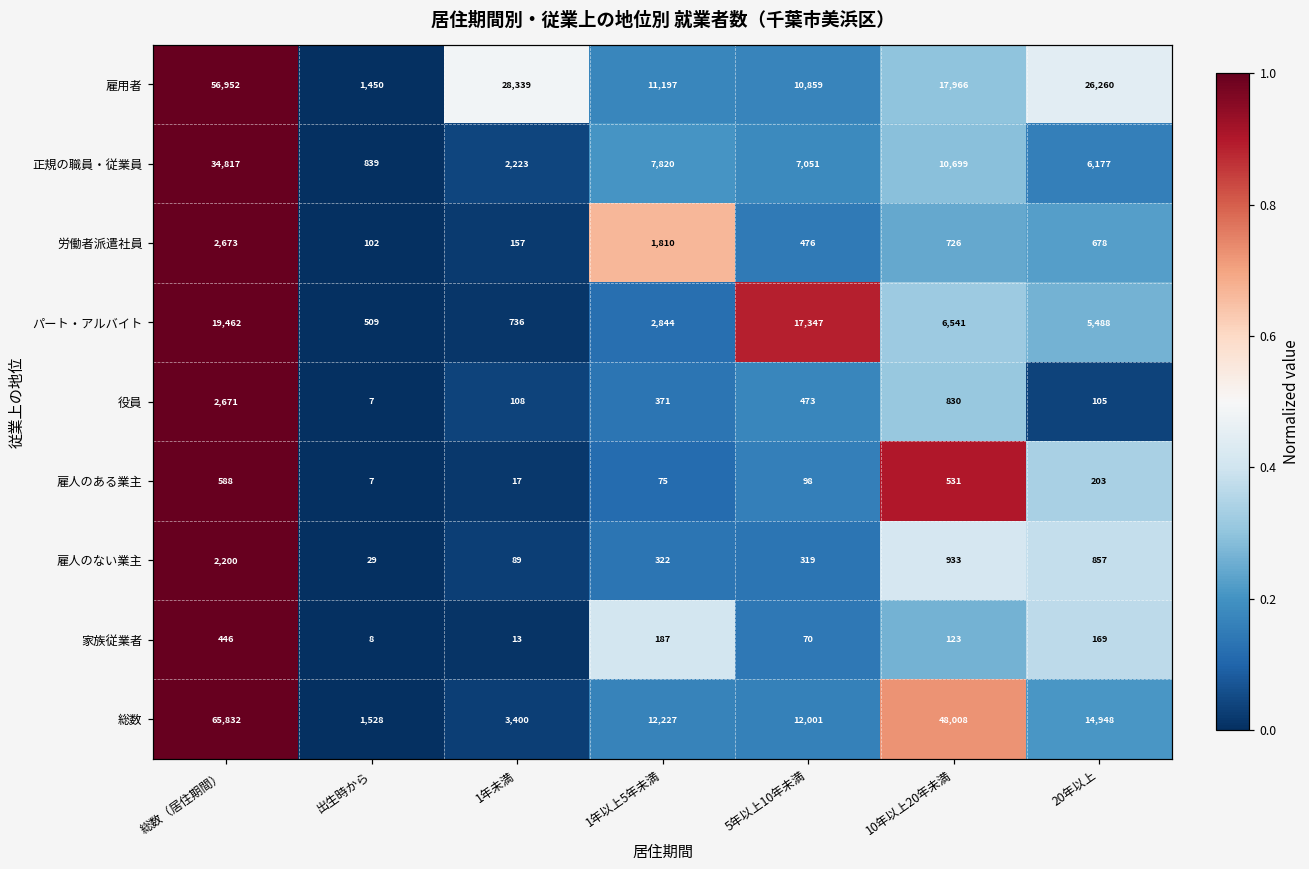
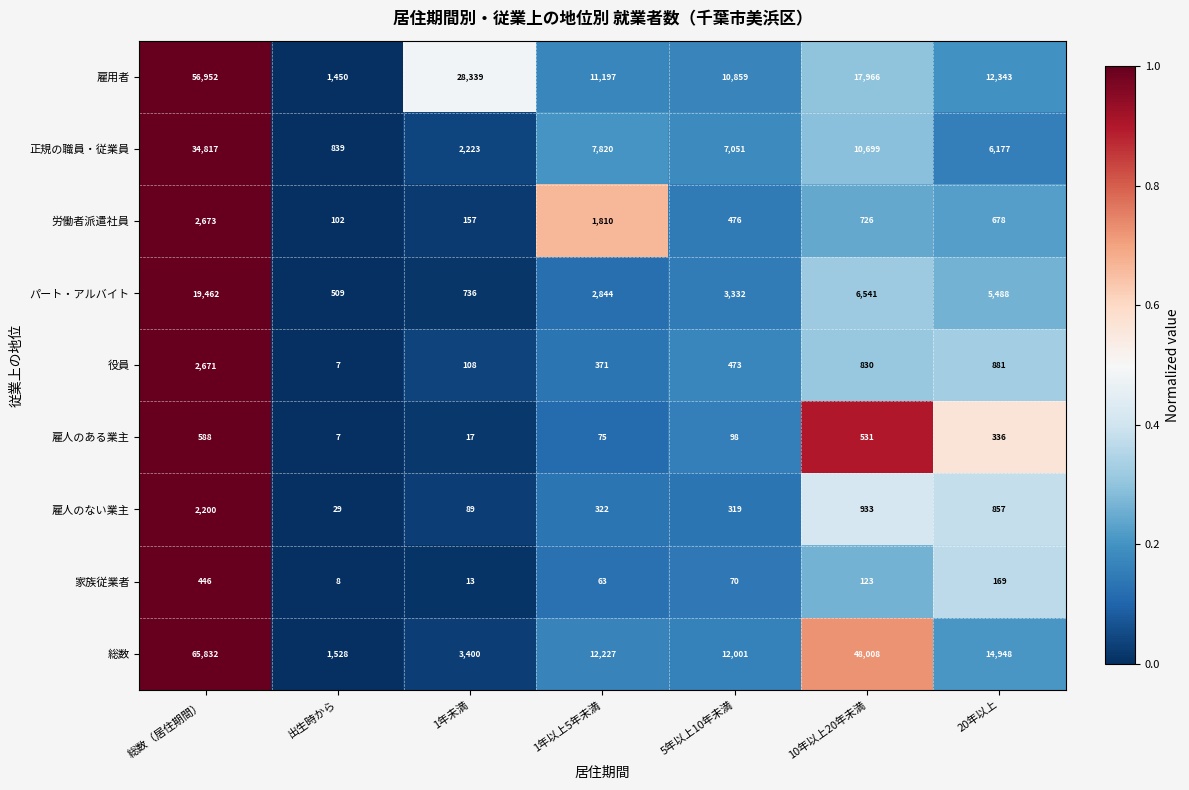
  {
    "雇用者": {
      "総数（居住期間）": "56,952",
      "出生時から": "1,450",
      "1年未満": "28,339",
      "1年以上5年未満": "11,197",
      "5年以上10年未満": "10,859",
      "10年以上20年未満": "17,966",
-     "20年以上": "26,260"
+     "20年以上": "12,343"
    },
    "正規の職員・従業員": {
      "総数（居住期間）": "34,817",
      "出生時から": "839",
      "1年未満": "2,223",
      "1年以上5年未満": "7,820",
      "5年以上10年未満": "7,051",
      "10年以上20年未満": "10,699",
      "20年以上": "6,177"
    },
    "労働者派遣社員": {
      "総数（居住期間）": "2,673",
      "出生時から": "102",
      "1年未満": "157",
      "1年以上5年未満": "1,810",
      "5年以上10年未満": "476",
      "10年以上20年未満": "726",
      "20年以上": "678"
    },
    "パート・アルバイト": {
      "総数（居住期間）": "19,462",
      "出生時から": "509",
      "1年未満": "736",
      "1年以上5年未満": "2,844",
-     "5年以上10年未満": "17,347",
+     "5年以上10年未満": "3,332",
      "10年以上20年未満": "6,541",
      "20年以上": "5,488"
    },
    "役員": {
      "総数（居住期間）": "2,671",
      "出生時から": "7",
      "1年未満": "108",
      "1年以上5年未満": "371",
      "5年以上10年未満": "473",
      "10年以上20年未満": "830",
-     "20年以上": "105"
+     "20年以上": "881"
    },
    "雇人のある業主": {
      "総数（居住期間）": "588",
      "出生時から": "7",
      "1年未満": "17",
      "1年以上5年未満": "75",
      "5年以上10年未満": "98",
      "10年以上20年未満": "531",
-     "20年以上": "203"
+     "20年以上": "336"
    },
    "雇人のない業主": {
      "総数（居住期間）": "2,200",
      "出生時から": "29",
      "1年未満": "89",
      "1年以上5年未満": "322",
      "5年以上10年未満": "319",
      "10年以上20年未満": "933",
      "20年以上": "857"
    },
    "家族従業者": {
      "総数（居住期間）": "446",
      "出生時から": "8",
      "1年未満": "13",
-     "1年以上5年未満": "187",
+     "1年以上5年未満": "63",
      "5年以上10年未満": "70",
      "10年以上20年未満": "123",
      "20年以上": "169"
    },
    "総数": {
      "総数（居住期間）": "65,832",
      "出生時から": "1,528",
      "1年未満": "3,400",
      "1年以上5年未満": "12,227",
      "5年以上10年未満": "12,001",
      "10年以上20年未満": "48,008",
      "20年以上": "14,948"
    }
  }
